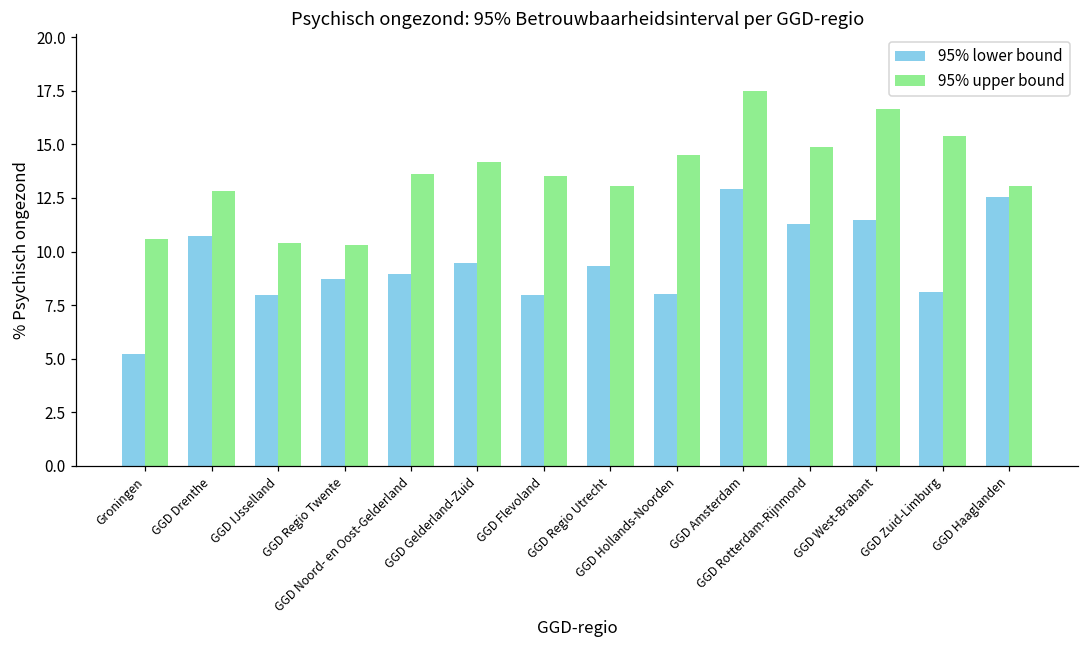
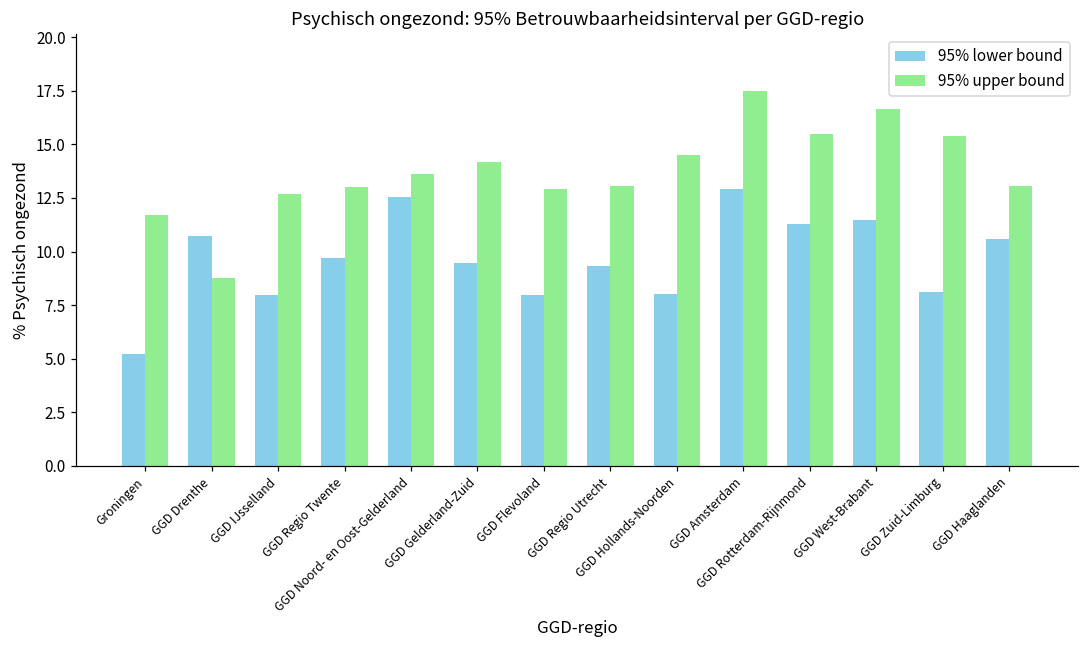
  {
    "95% lower bound": {
      "Groningen": 5.2,
      "GGD Drenthe": 10.7,
      "GGD IJsselland": 8.0,
-     "GGD Regio Twente": 8.7,
-     "GGD Noord- en Oost-Gelderland": 8.9,
+     "GGD Regio Twente": 9.7,
+     "GGD Noord- en Oost-Gelderland": 12.5,
      "GGD Gelderland-Zuid": 9.5,
      "GGD Flevoland": 8.0,
      "GGD Regio Utrecht": 9.3,
      "GGD Hollands-Noorden": 8.0,
      "GGD Amsterdam": 12.9,
      "GGD Rotterdam-Rijnmond": 11.3,
      "GGD West-Brabant": 11.5,
      "GGD Zuid-Limburg": 8.1,
-     "GGD Haaglanden": 12.5
+     "GGD Haaglanden": 10.6
    },
    "95% upper bound": {
-     "Groningen": 10.6,
-     "GGD Drenthe": 12.8,
-     "GGD IJsselland": 10.4,
-     "GGD Regio Twente": 10.3,
+     "Groningen": 11.7,
+     "GGD Drenthe": 8.7,
+     "GGD IJsselland": 12.7,
+     "GGD Regio Twente": 13.0,
      "GGD Noord- en Oost-Gelderland": 13.6,
      "GGD Gelderland-Zuid": 14.2,
-     "GGD Flevoland": 13.5,
+     "GGD Flevoland": 12.9,
      "GGD Regio Utrecht": 13.1,
      "GGD Hollands-Noorden": 14.5,
      "GGD Amsterdam": 17.5,
-     "GGD Rotterdam-Rijnmond": 14.9,
+     "GGD Rotterdam-Rijnmond": 15.5,
      "GGD West-Brabant": 16.7,
      "GGD Zuid-Limburg": 15.4,
      "GGD Haaglanden": 13.1
    }
  }
